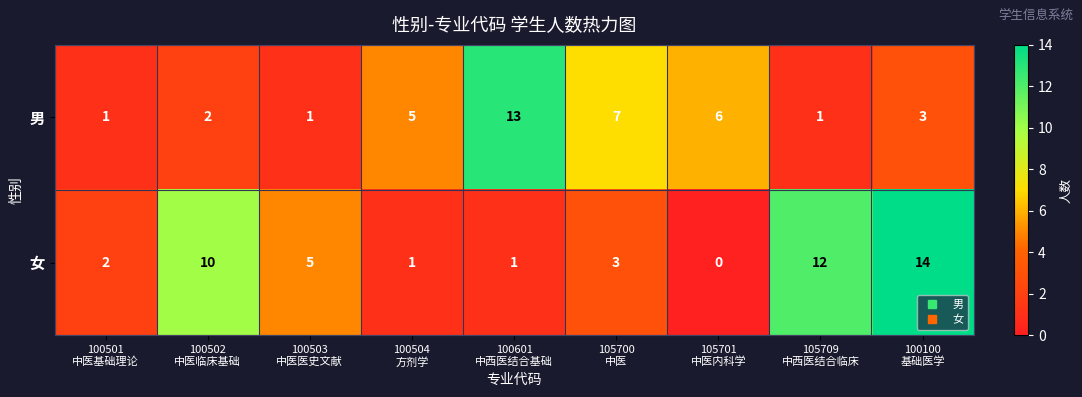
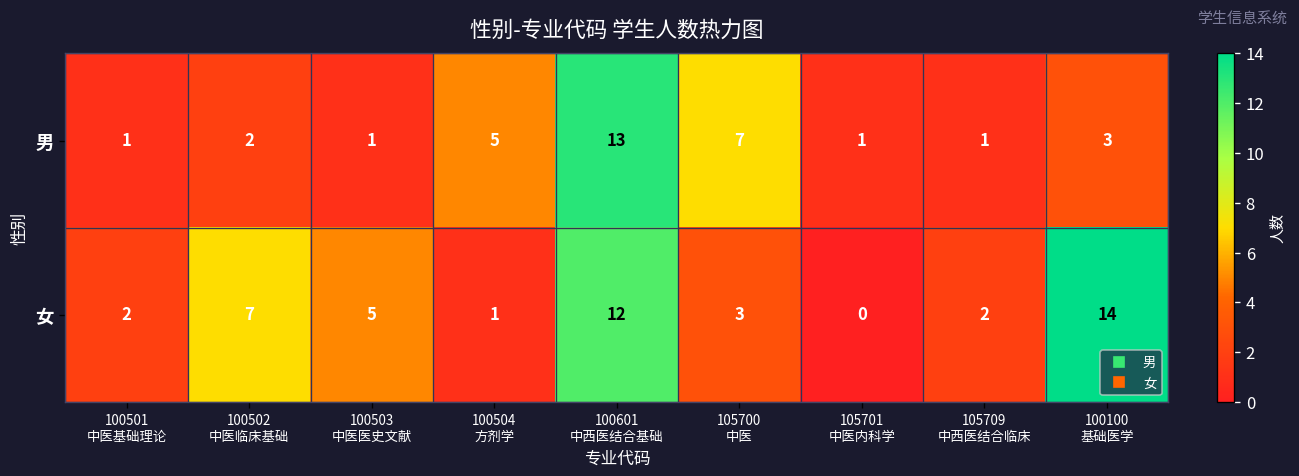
  {
    "男": {
      "100501 中医基础理论": 1,
      "100502 中医临床基础": 2,
      "100503 中医医史文献": 1,
      "100504 方剂学": 5,
      "100601 中西医结合基础": 13,
      "105700 中医": 7,
-     "105701 中医内科学": 6,
+     "105701 中医内科学": 1,
      "105709 中西医结合临床": 1,
      "100100 基础医学": 3
    },
    "女": {
      "100501 中医基础理论": 2,
-     "100502 中医临床基础": 10,
+     "100502 中医临床基础": 7,
      "100503 中医医史文献": 5,
      "100504 方剂学": 1,
-     "100601 中西医结合基础": 1,
+     "100601 中西医结合基础": 12,
      "105700 中医": 3,
      "105701 中医内科学": 0,
-     "105709 中西医结合临床": 12,
+     "105709 中西医结合临床": 2,
      "100100 基础医学": 14
    }
  }
